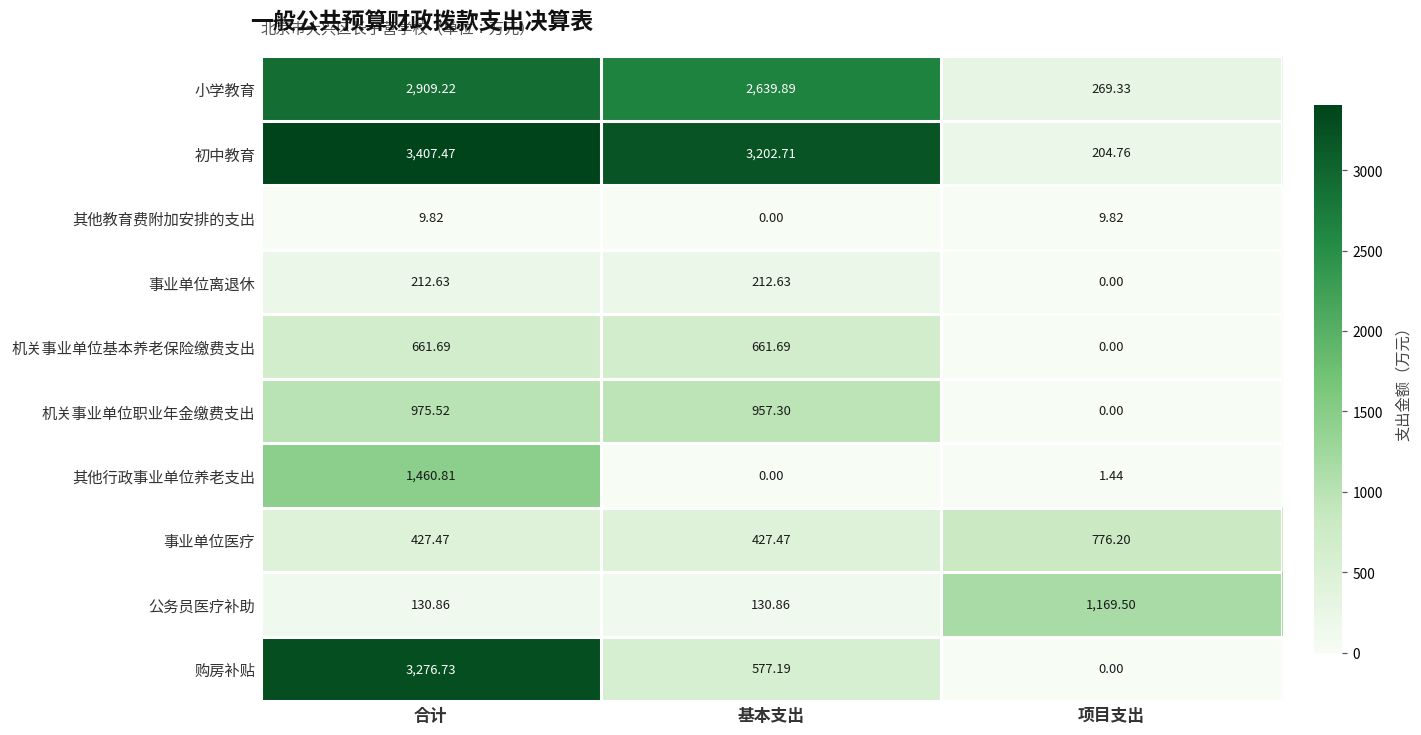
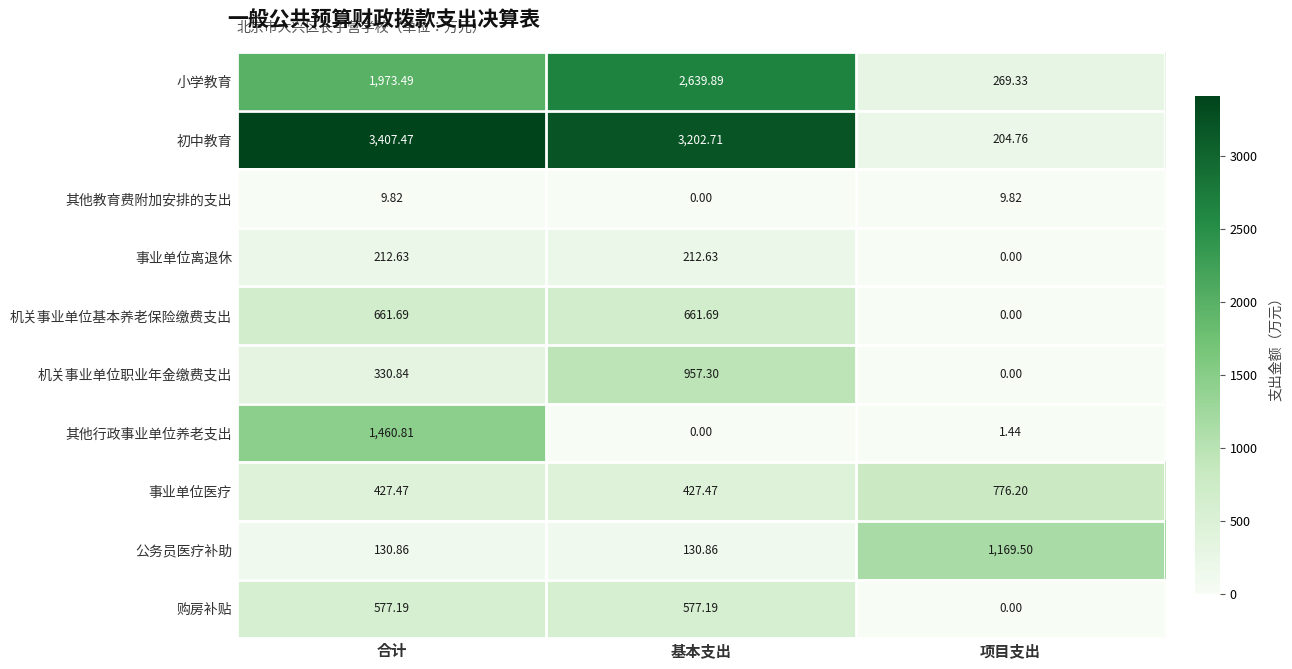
  {
    "小学教育": {
-     "合计": "2,909.22",
+     "合计": "1,973.49",
      "基本支出": "2,639.89",
      "项目支出": "269.33"
    },
    "初中教育": {
      "合计": "3,407.47",
      "基本支出": "3,202.71",
      "项目支出": "204.76"
    },
    "其他教育费附加安排的支出": {
      "合计": "9.82",
      "基本支出": "0.00",
      "项目支出": "9.82"
    },
    "事业单位离退休": {
      "合计": "212.63",
      "基本支出": "212.63",
      "项目支出": "0.00"
    },
    "机关事业单位基本养老保险缴费支出": {
      "合计": "661.69",
      "基本支出": "661.69",
      "项目支出": "0.00"
    },
    "机关事业单位职业年金缴费支出": {
-     "合计": "975.52",
+     "合计": "330.84",
      "基本支出": "957.30",
      "项目支出": "0.00"
    },
    "其他行政事业单位养老支出": {
      "合计": "1,460.81",
      "基本支出": "0.00",
      "项目支出": "1.44"
    },
    "事业单位医疗": {
      "合计": "427.47",
      "基本支出": "427.47",
      "项目支出": "776.20"
    },
    "公务员医疗补助": {
      "合计": "130.86",
      "基本支出": "130.86",
      "项目支出": "1,169.50"
    },
    "购房补贴": {
-     "合计": "3,276.73",
+     "合计": "577.19",
      "基本支出": "577.19",
      "项目支出": "0.00"
    }
  }
